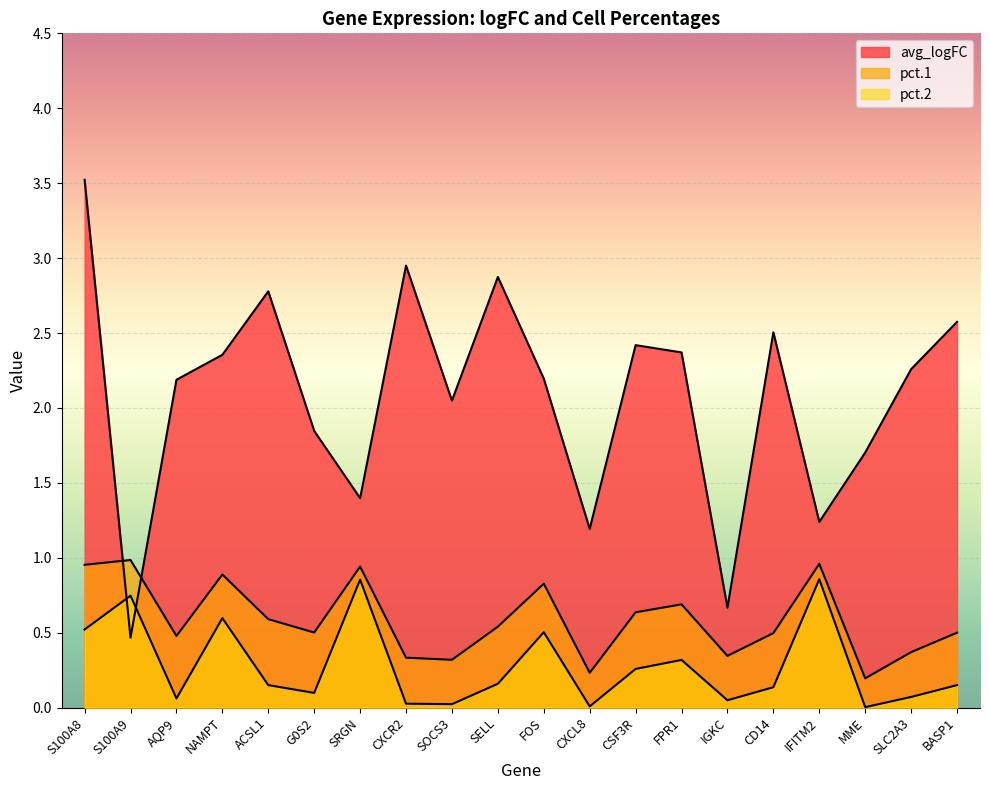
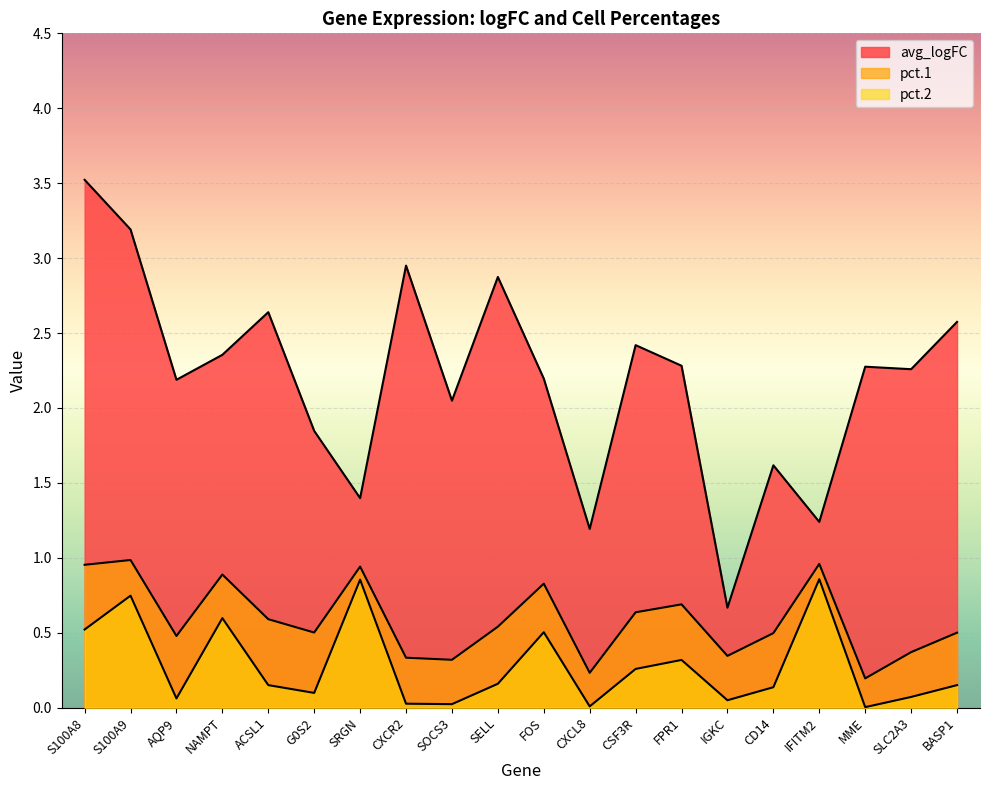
  {
    "avg_logFC": {
      "S100A8": 3.52,
-     "S100A9": 0.47,
+     "S100A9": 3.19,
      "AQP9": 2.19,
      "NAMPT": 2.35,
-     "ACSL1": 2.78,
+     "ACSL1": 2.64,
      "G0S2": 1.85,
      "SRGN": 1.40,
      "CXCR2": 2.95,
      "SOCS3": 2.05,
      "SELL": 2.87,
      "FOS": 2.20,
      "CXCL8": 1.19,
      "CSF3R": 2.42,
-     "FPR1": 2.37,
+     "FPR1": 2.28,
      "IGKC": 0.67,
-     "CD14": 2.50,
+     "CD14": 1.62,
      "IFITM2": 1.24,
-     "MME": 1.70,
+     "MME": 2.28,
      "SLC2A3": 2.26,
      "BASP1": 2.57
    }
  }
